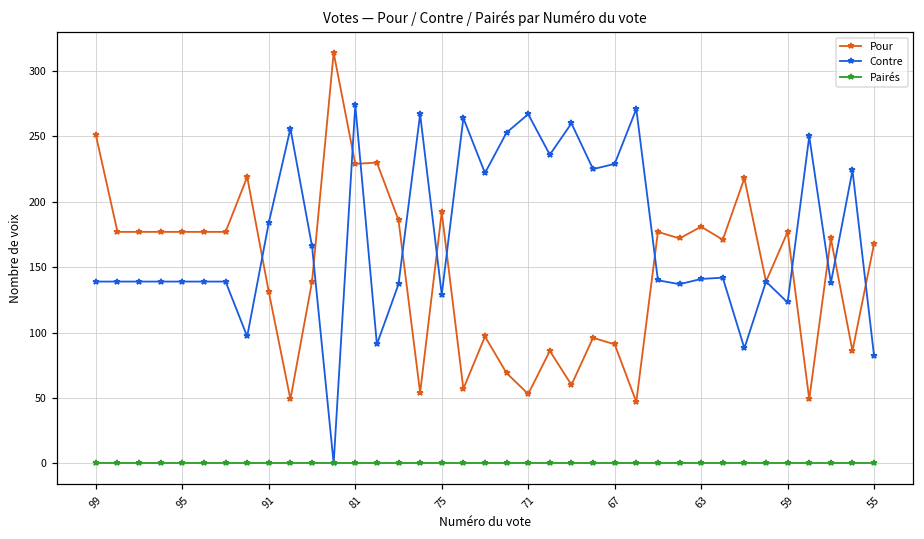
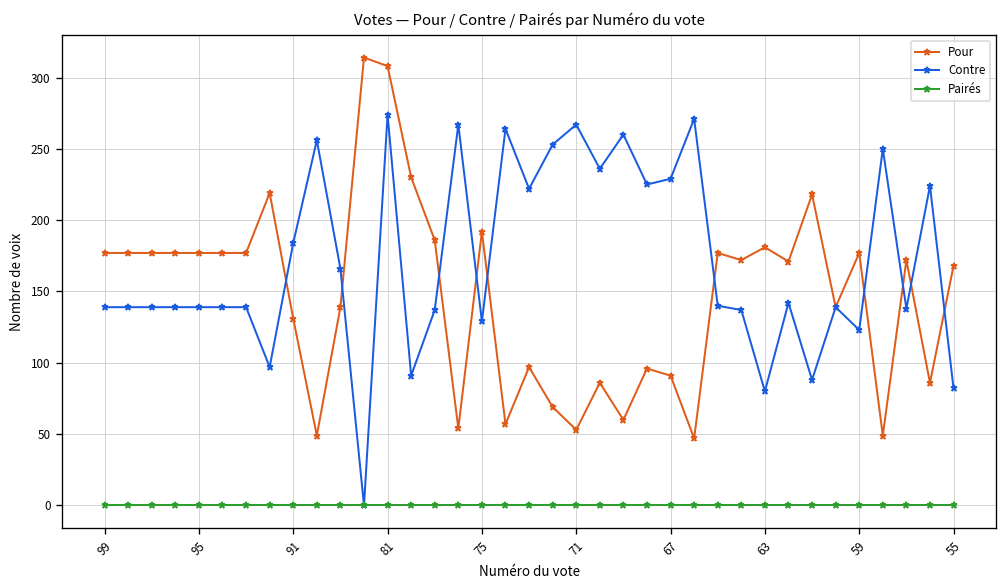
  {
    "Pour": {
-     "99": 251,
+     "99": 177,
      "95": 177,
      "91": 131,
-     "81": 229,
+     "81": 308,
      "75": 192,
      "71": 53,
      "67": 91,
      "63": 181,
      "59": 177,
      "55": 168
    },
    "Contre": {
      "99": 139,
      "95": 139,
      "91": 184,
      "81": 274,
      "75": 129,
      "71": 267,
      "67": 229,
-     "63": 141,
+     "63": 80,
      "59": 123,
      "55": 82
    },
    "Pairés": {
      "99": 0,
      "95": 0,
      "91": 0,
      "81": 0,
      "75": 0,
      "71": 0,
      "67": 0,
      "63": 0,
      "59": 0,
      "55": 0
    }
  }
